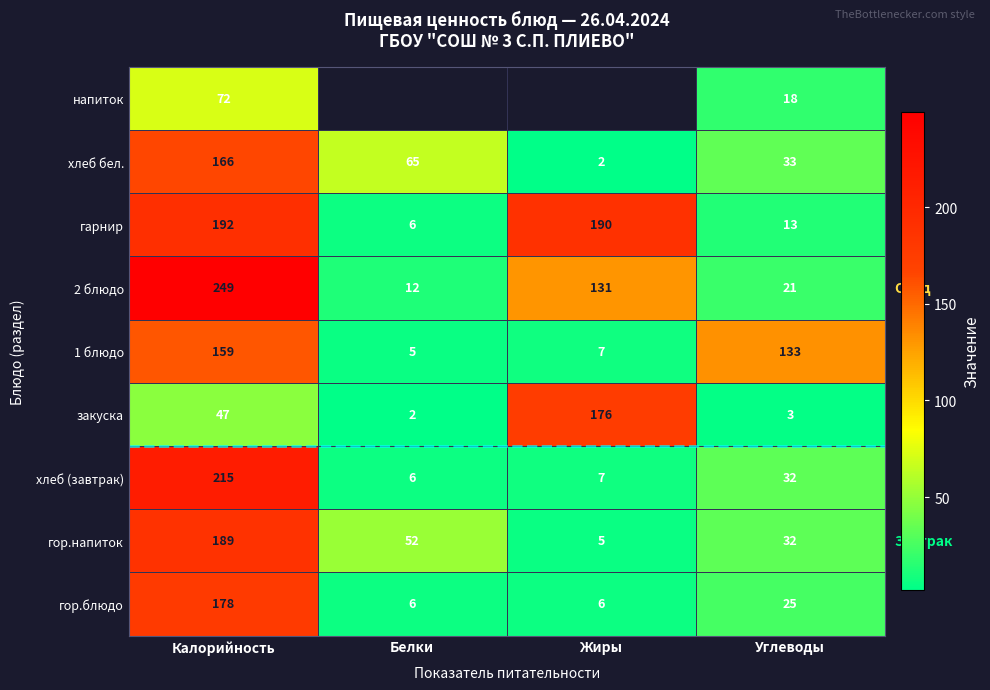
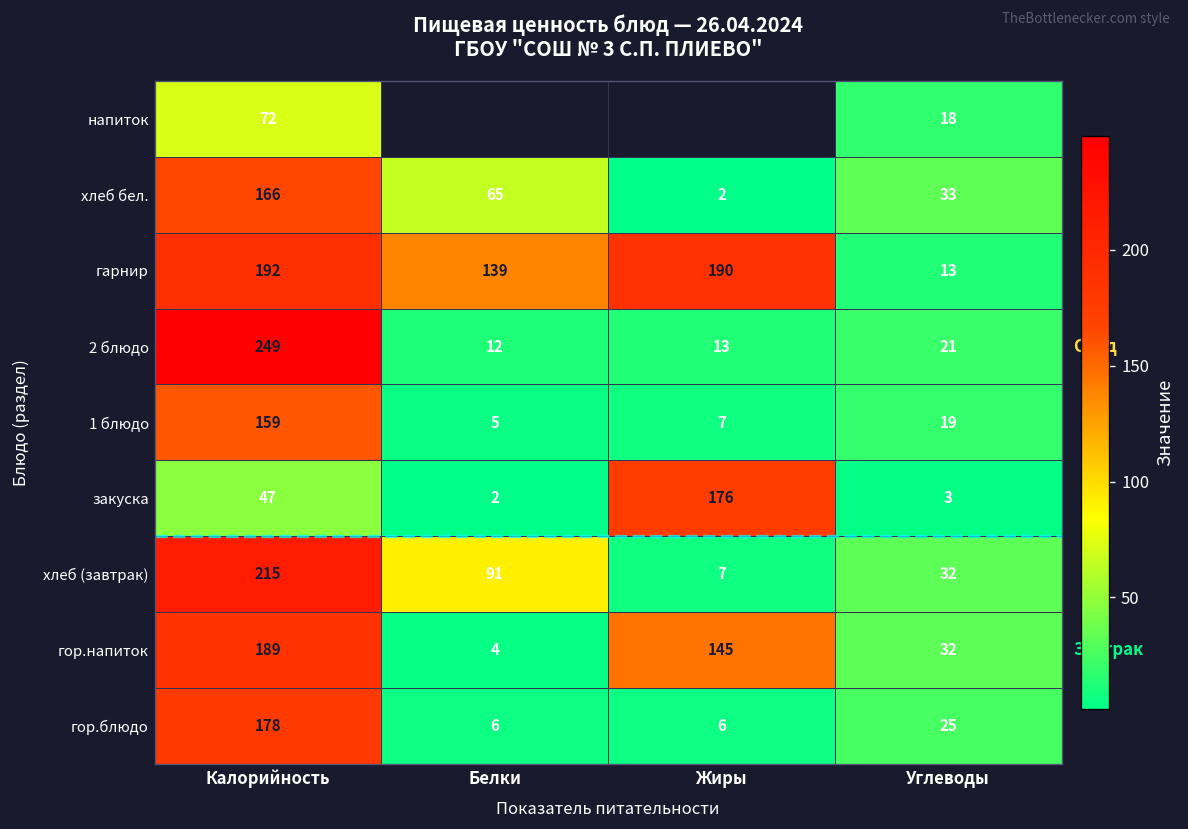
  {
    "напиток": {
      "Калорийность": 72,
      "Углеводы": 18
    },
    "хлеб бел.": {
      "Калорийность": 166,
      "Белки": 65,
      "Жиры": 2,
      "Углеводы": 33
    },
    "гарнир": {
      "Калорийность": 192,
-     "Белки": 6,
+     "Белки": 139,
      "Жиры": 190,
      "Углеводы": 13
    },
    "2 блюдо": {
      "Калорийность": 249,
      "Белки": 12,
-     "Жиры": 131,
+     "Жиры": 13,
      "Углеводы": 21
    },
    "1 блюдо": {
      "Калорийность": 159,
      "Белки": 5,
      "Жиры": 7,
-     "Углеводы": 133
+     "Углеводы": 19
    },
    "закуска": {
      "Калорийность": 47,
      "Белки": 2,
      "Жиры": 176,
      "Углеводы": 3
    },
    "хлеб (завтрак)": {
      "Калорийность": 215,
-     "Белки": 6,
+     "Белки": 91,
      "Жиры": 7,
      "Углеводы": 32
    },
    "гор.напиток": {
      "Калорийность": 189,
-     "Белки": 52,
-     "Жиры": 5,
+     "Белки": 4,
+     "Жиры": 145,
      "Углеводы": 32
    },
    "гор.блюдо": {
      "Калорийность": 178,
      "Белки": 6,
      "Жиры": 6,
      "Углеводы": 25
    }
  }
